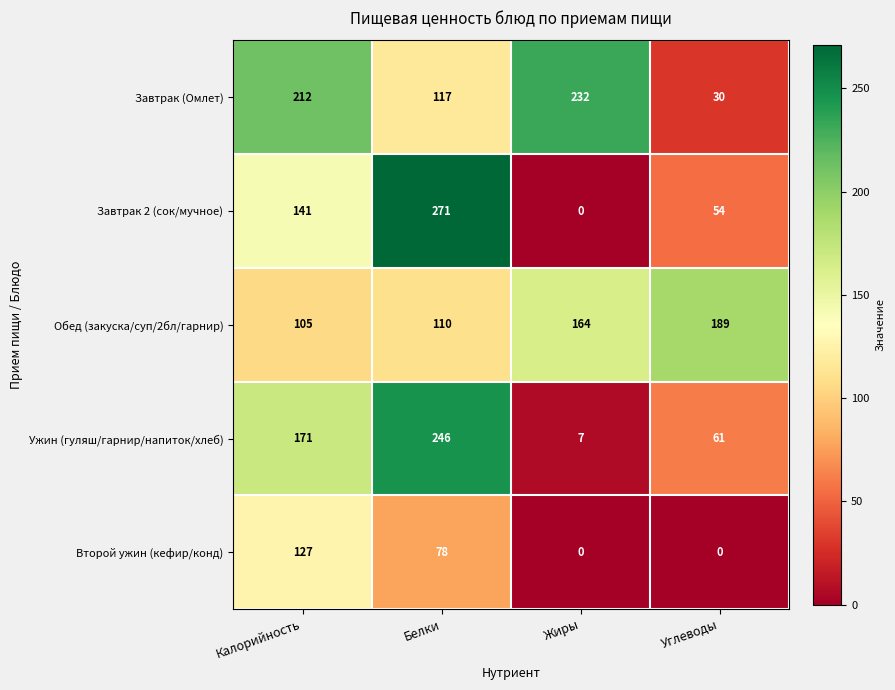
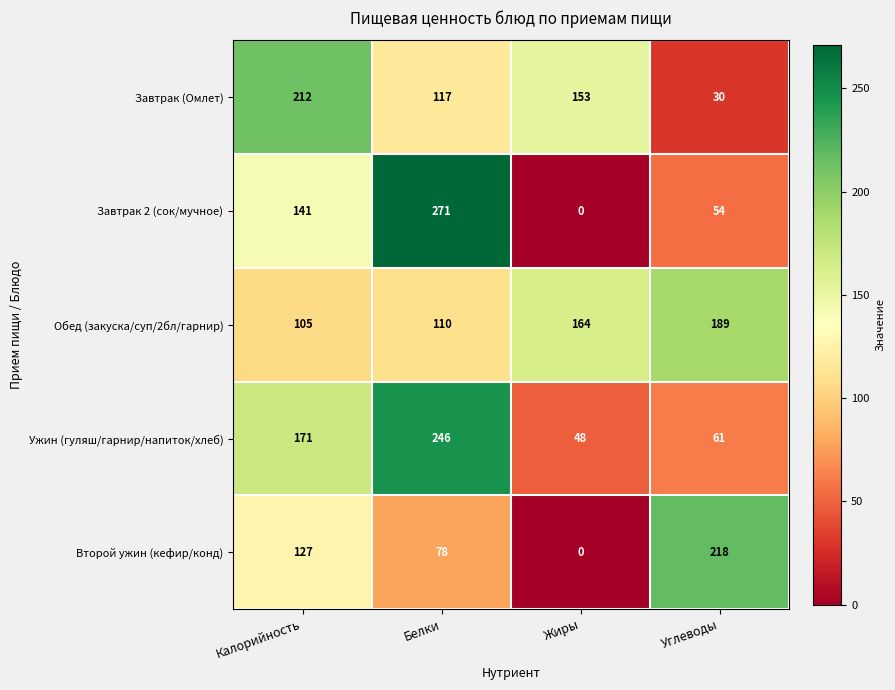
  {
    "Завтрак (Омлет)": {
      "Калорийность": 212,
      "Белки": 117,
-     "Жиры": 232,
+     "Жиры": 153,
      "Углеводы": 30
    },
    "Завтрак 2 (сок/мучное)": {
      "Калорийность": 141,
      "Белки": 271,
      "Жиры": 0,
      "Углеводы": 54
    },
    "Обед (закуска/суп/2бл/гарнир)": {
      "Калорийность": 105,
      "Белки": 110,
      "Жиры": 164,
      "Углеводы": 189
    },
    "Ужин (гуляш/гарнир/напиток/хлеб)": {
      "Калорийность": 171,
      "Белки": 246,
-     "Жиры": 7,
+     "Жиры": 48,
      "Углеводы": 61
    },
    "Второй ужин (кефир/конд)": {
      "Калорийность": 127,
      "Белки": 78,
      "Жиры": 0,
-     "Углеводы": 0
+     "Углеводы": 218
    }
  }
